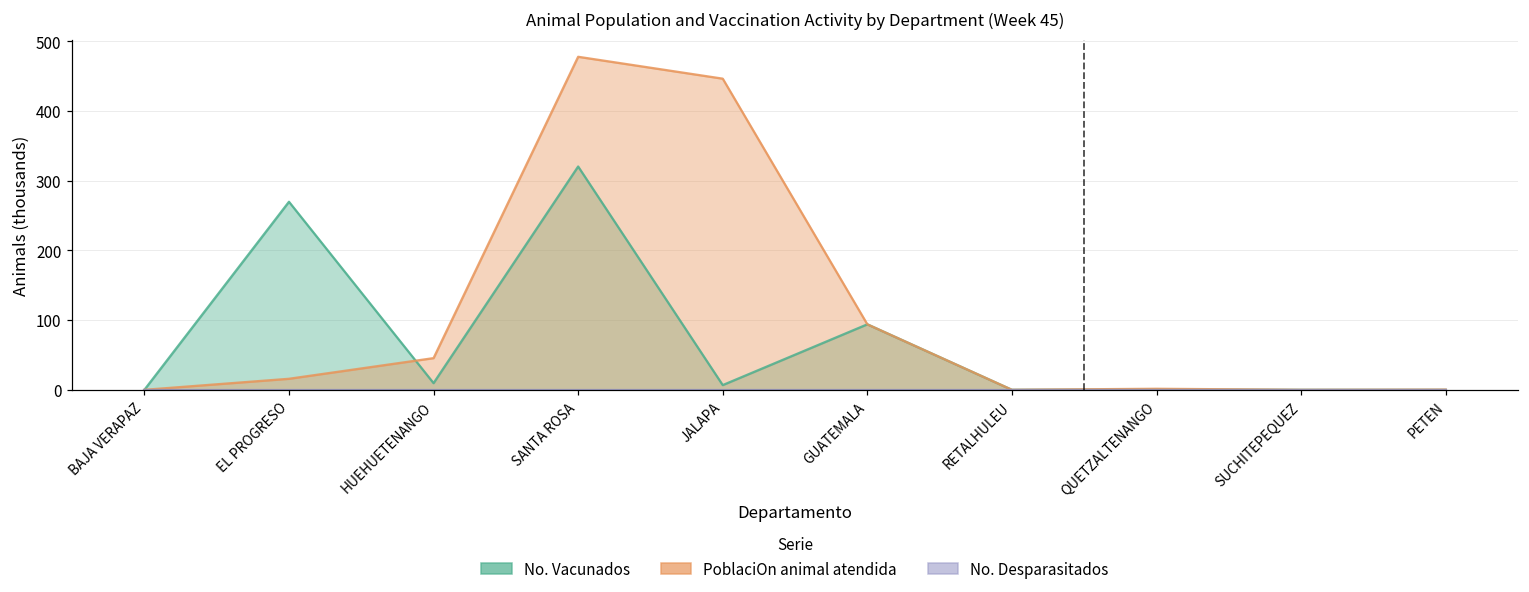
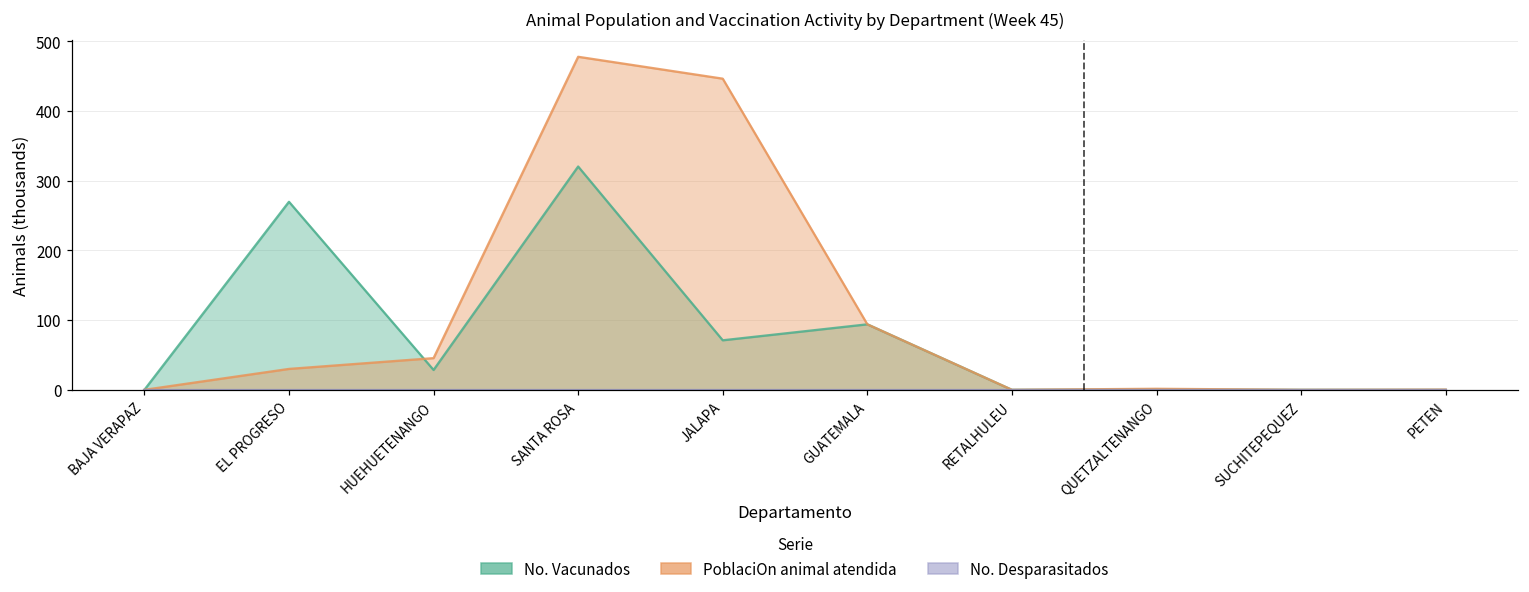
  {
    "No. Vacunados": {
      "EL PROGRESO": 270,
-     "HUEHUETENANGO": 10,
+     "HUEHUETENANGO": 30,
      "SANTA ROSA": 320,
-     "JALAPA": 10
+     "JALAPA": 70
    },
    "PoblaciOn animal atendida": {
-     "EL PROGRESO": 20,
+     "EL PROGRESO": 30,
      "HUEHUETENANGO": 50,
      "SANTA ROSA": 480,
      "JALAPA": 450
    },
    "No. Desparasitados": {
      "EL PROGRESO": 0,
      "HUEHUETENANGO": 0,
      "SANTA ROSA": 0,
      "JALAPA": 0,
      "GUATEMALA": 0
    }
  }
